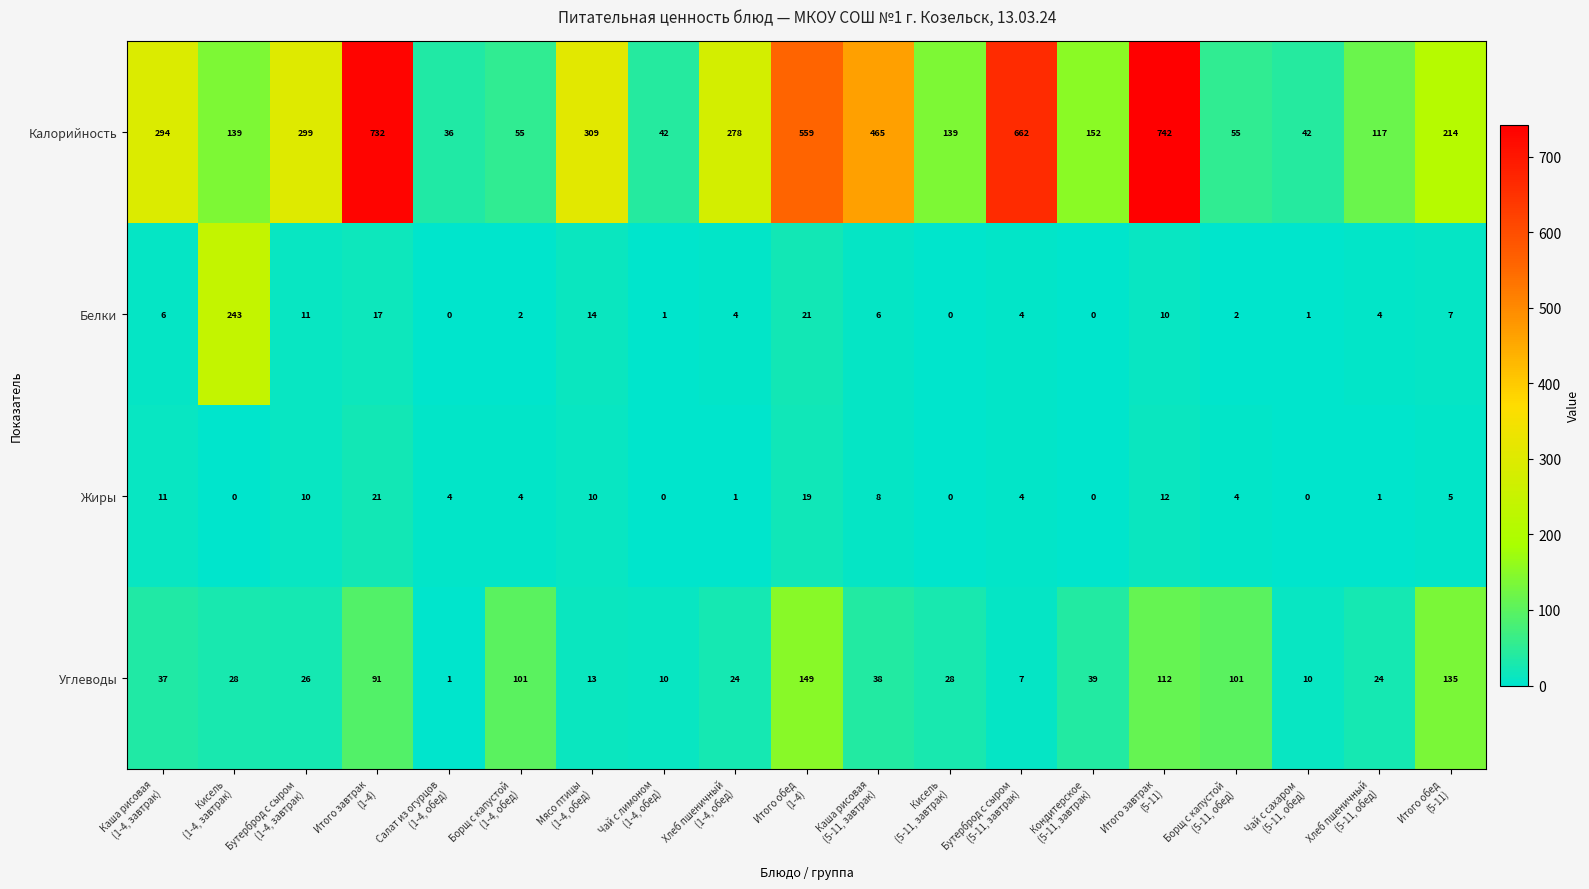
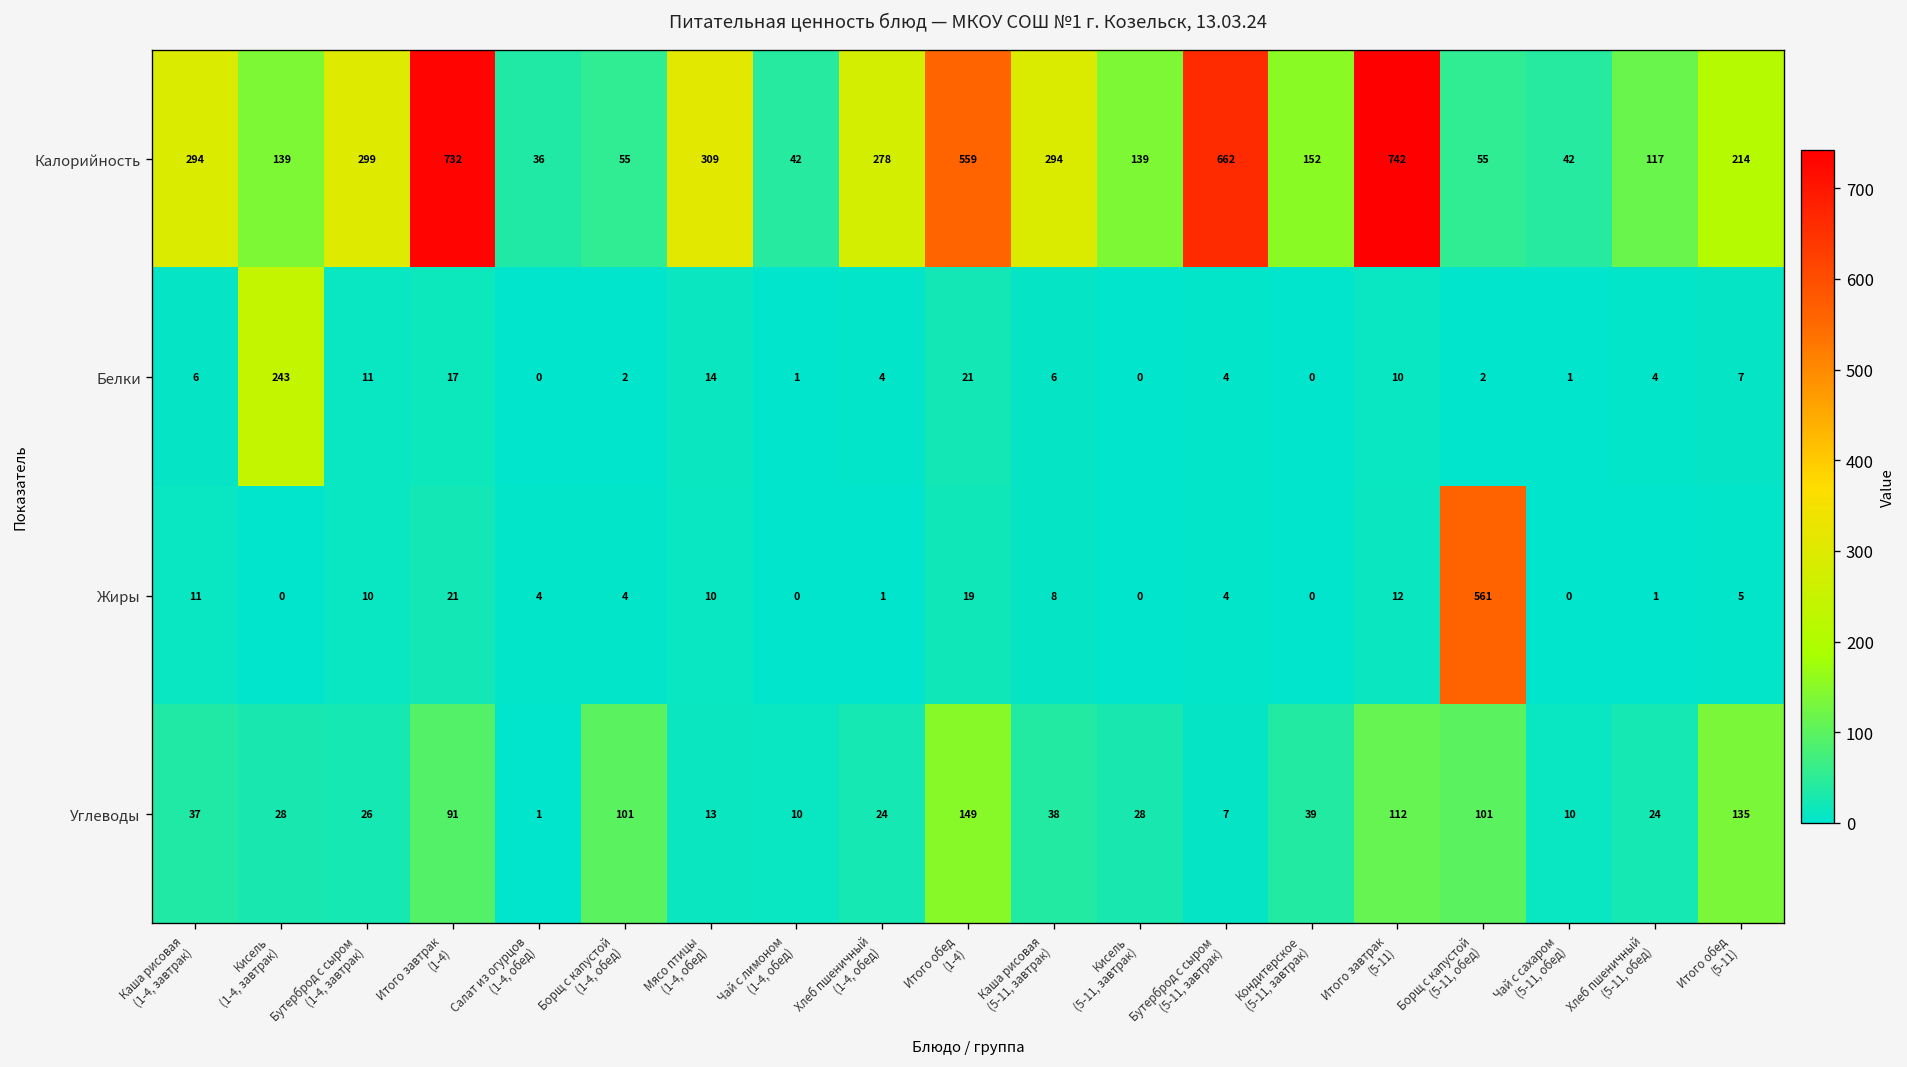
  {
    "Калорийность": {
      "Каша рисовая (1-4, завтрак)": 294,
      "Кисель (1-4, завтрак)": 139,
      "Бутерброд с сыром (1-4, завтрак)": 299,
      "Итого завтрак (1-4)": 732,
      "Салат из огурцов (1-4, обед)": 36,
      "Борщ с капустой (1-4, обед)": 55,
      "Мясо птицы (1-4, обед)": 309,
      "Чай с лимоном (1-4, обед)": 42,
      "Хлеб пшеничный (1-4, обед)": 278,
      "Итого обед (1-4)": 559,
-     "Каша рисовая (5-11, завтрак)": 465,
+     "Каша рисовая (5-11, завтрак)": 294,
      "Кисель (5-11, завтрак)": 139,
      "Бутерброд с сыром (5-11, завтрак)": 662,
      "Кондитерское (5-11, завтрак)": 152,
      "Итого завтрак (5-11)": 742,
      "Борщ с капустой (5-11, обед)": 55,
      "Чай с сахаром (5-11, обед)": 42,
      "Хлеб пшеничный (5-11, обед)": 117,
      "Итого обед (5-11)": 214
    },
    "Белки": {
      "Каша рисовая (1-4, завтрак)": 6,
      "Кисель (1-4, завтрак)": 243,
      "Бутерброд с сыром (1-4, завтрак)": 11,
      "Итого завтрак (1-4)": 17,
      "Салат из огурцов (1-4, обед)": 0,
      "Борщ с капустой (1-4, обед)": 2,
      "Мясо птицы (1-4, обед)": 14,
      "Чай с лимоном (1-4, обед)": 1,
      "Хлеб пшеничный (1-4, обед)": 4,
      "Итого обед (1-4)": 21,
      "Каша рисовая (5-11, завтрак)": 6,
      "Кисель (5-11, завтрак)": 0,
      "Бутерброд с сыром (5-11, завтрак)": 4,
      "Кондитерское (5-11, завтрак)": 0,
      "Итого завтрак (5-11)": 10,
      "Борщ с капустой (5-11, обед)": 2,
      "Чай с сахаром (5-11, обед)": 1,
      "Хлеб пшеничный (5-11, обед)": 4,
      "Итого обед (5-11)": 7
    },
    "Жиры": {
      "Каша рисовая (1-4, завтрак)": 11,
      "Кисель (1-4, завтрак)": 0,
      "Бутерброд с сыром (1-4, завтрак)": 10,
      "Итого завтрак (1-4)": 21,
      "Салат из огурцов (1-4, обед)": 4,
      "Борщ с капустой (1-4, обед)": 4,
      "Мясо птицы (1-4, обед)": 10,
      "Чай с лимоном (1-4, обед)": 0,
      "Хлеб пшеничный (1-4, обед)": 1,
      "Итого обед (1-4)": 19,
      "Каша рисовая (5-11, завтрак)": 8,
      "Кисель (5-11, завтрак)": 0,
      "Бутерброд с сыром (5-11, завтрак)": 4,
      "Кондитерское (5-11, завтрак)": 0,
      "Итого завтрак (5-11)": 12,
-     "Борщ с капустой (5-11, обед)": 4,
+     "Борщ с капустой (5-11, обед)": 561,
      "Чай с сахаром (5-11, обед)": 0,
      "Хлеб пшеничный (5-11, обед)": 1,
      "Итого обед (5-11)": 5
    },
    "Углеводы": {
      "Каша рисовая (1-4, завтрак)": 37,
      "Кисель (1-4, завтрак)": 28,
      "Бутерброд с сыром (1-4, завтрак)": 26,
      "Итого завтрак (1-4)": 91,
      "Салат из огурцов (1-4, обед)": 1,
      "Борщ с капустой (1-4, обед)": 101,
      "Мясо птицы (1-4, обед)": 13,
      "Чай с лимоном (1-4, обед)": 10,
      "Хлеб пшеничный (1-4, обед)": 24,
      "Итого обед (1-4)": 149,
      "Каша рисовая (5-11, завтрак)": 38,
      "Кисель (5-11, завтрак)": 28,
      "Бутерброд с сыром (5-11, завтрак)": 7,
      "Кондитерское (5-11, завтрак)": 39,
      "Итого завтрак (5-11)": 112,
      "Борщ с капустой (5-11, обед)": 101,
      "Чай с сахаром (5-11, обед)": 10,
      "Хлеб пшеничный (5-11, обед)": 24,
      "Итого обед (5-11)": 135
    }
  }
